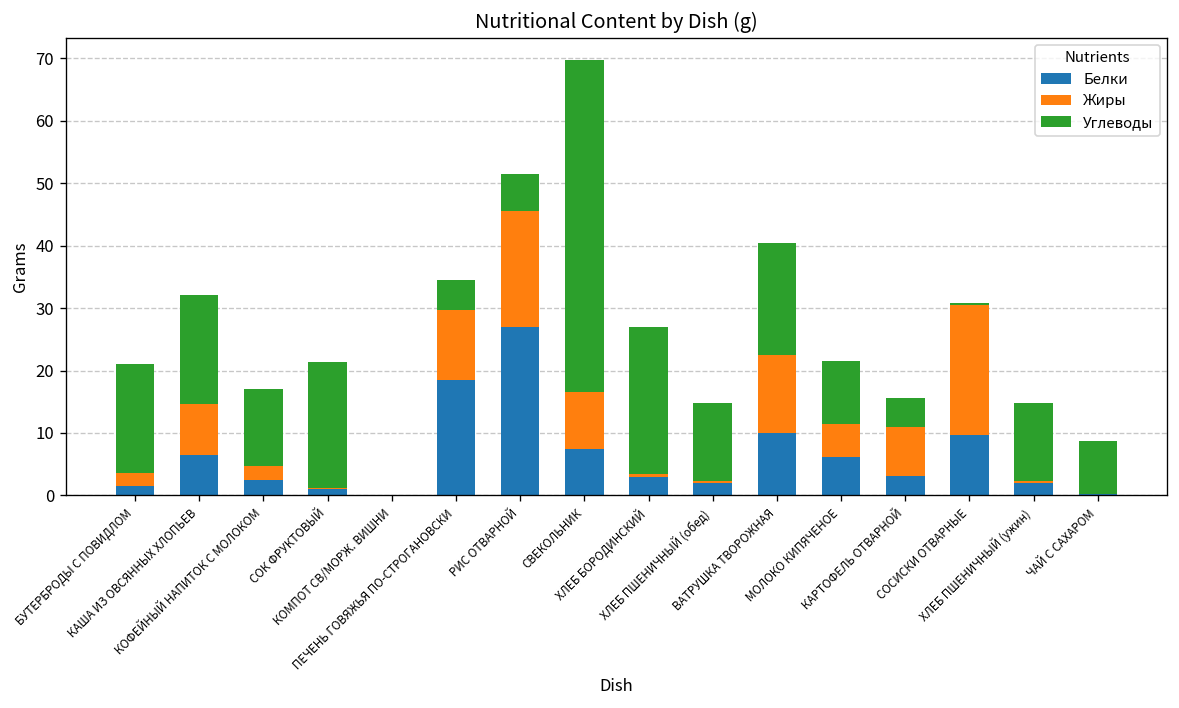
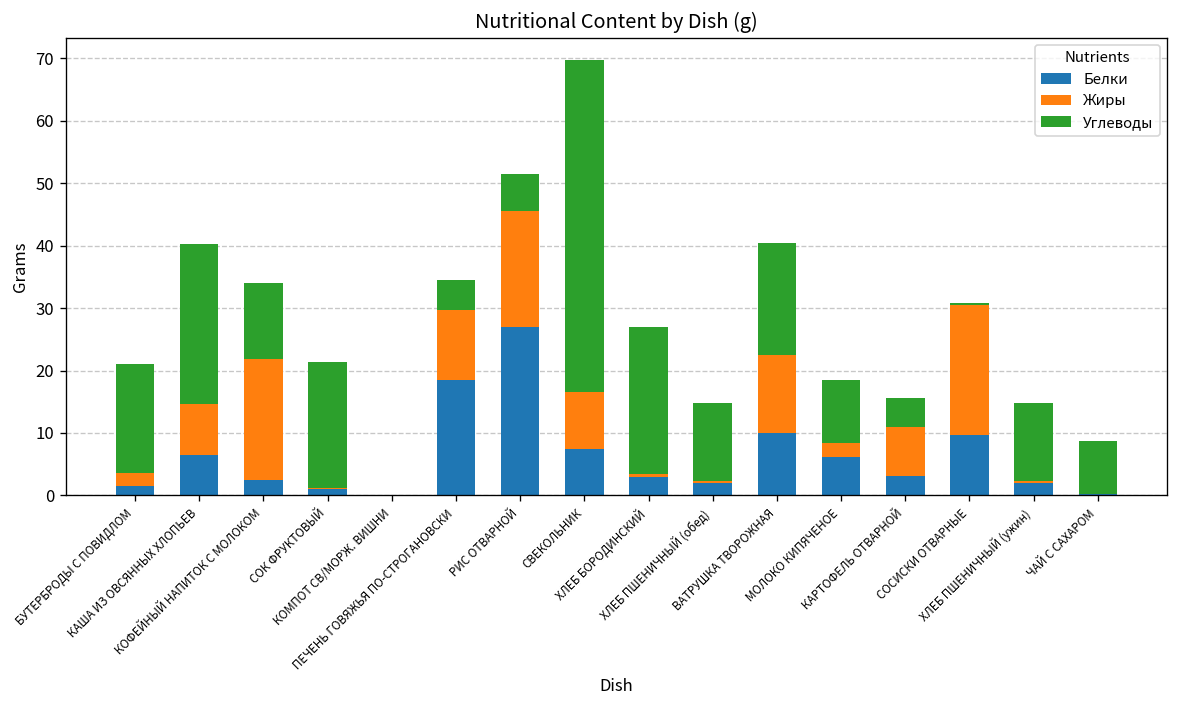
  {
    "Белки": {
      "БУТЕРБРОДЫ С ПОВИДЛОМ": 2,
      "КАША ИЗ ОВСЯННЫХ ХЛОПЬЕВ": 6,
      "КОФЕЙНЫЙ НАПИТОК С МОЛОКОМ": 3,
      "СОК ФРУКТОВЫЙ": 1,
      "КОМПОТ СВ/МОРЖ. ВИШНИ": 0,
      "ПЕЧЕНЬ ГОВЯЖЬЯ ПО-СТРОГАНОВСКИ": 18,
      "РИС ОТВАРНОЙ": 27,
      "СВЕКОЛЬНИК": 7,
      "ХЛЕБ БОРОДИНСКИЙ": 3,
      "ХЛЕБ ПШЕНИЧНЫЙ (обед)": 2,
      "ВАТРУШКА ТВОРОЖНАЯ": 10,
      "МОЛОКО КИПЯЧЕНОЕ": 6,
      "КАРТОФЕЛЬ ОТВАРНОЙ": 3,
      "СОСИСКИ ОТВАРНЫЕ": 10,
      "ХЛЕБ ПШЕНИЧНЫЙ (ужин)": 2
    },
    "Жиры": {
      "БУТЕРБРОДЫ С ПОВИДЛОМ": 2,
      "КАША ИЗ ОВСЯННЫХ ХЛОПЬЕВ": 8,
-     "КОФЕЙНЫЙ НАПИТОК С МОЛОКОМ": 2,
+     "КОФЕЙНЫЙ НАПИТОК С МОЛОКОМ": 19,
      "КОМПОТ СВ/МОРЖ. ВИШНИ": 0,
      "ПЕЧЕНЬ ГОВЯЖЬЯ ПО-СТРОГАНОВСКИ": 11,
      "РИС ОТВАРНОЙ": 19,
      "СВЕКОЛЬНИК": 9,
      "ХЛЕБ БОРОДИНСКИЙ": 1,
      "ВАТРУШКА ТВОРОЖНАЯ": 12,
-     "МОЛОКО КИПЯЧЕНОЕ": 5,
+     "МОЛОКО КИПЯЧЕНОЕ": 2,
      "КАРТОФЕЛЬ ОТВАРНОЙ": 8,
      "СОСИСКИ ОТВАРНЫЕ": 21
    },
    "Углеводы": {
      "БУТЕРБРОДЫ С ПОВИДЛОМ": 18,
-     "КАША ИЗ ОВСЯННЫХ ХЛОПЬЕВ": 18,
+     "КАША ИЗ ОВСЯННЫХ ХЛОПЬЕВ": 26,
      "КОФЕЙНЫЙ НАПИТОК С МОЛОКОМ": 12,
      "СОК ФРУКТОВЫЙ": 20,
      "КОМПОТ СВ/МОРЖ. ВИШНИ": 0,
      "ПЕЧЕНЬ ГОВЯЖЬЯ ПО-СТРОГАНОВСКИ": 5,
      "РИС ОТВАРНОЙ": 6,
      "СВЕКОЛЬНИК": 53,
      "ХЛЕБ БОРОДИНСКИЙ": 24,
      "ХЛЕБ ПШЕНИЧНЫЙ (обед)": 13,
      "ВАТРУШКА ТВОРОЖНАЯ": 18,
      "МОЛОКО КИПЯЧЕНОЕ": 10,
      "КАРТОФЕЛЬ ОТВАРНОЙ": 5,
      "ХЛЕБ ПШЕНИЧНЫЙ (ужин)": 13,
      "ЧАЙ С САХАРОМ": 8
    }
  }
